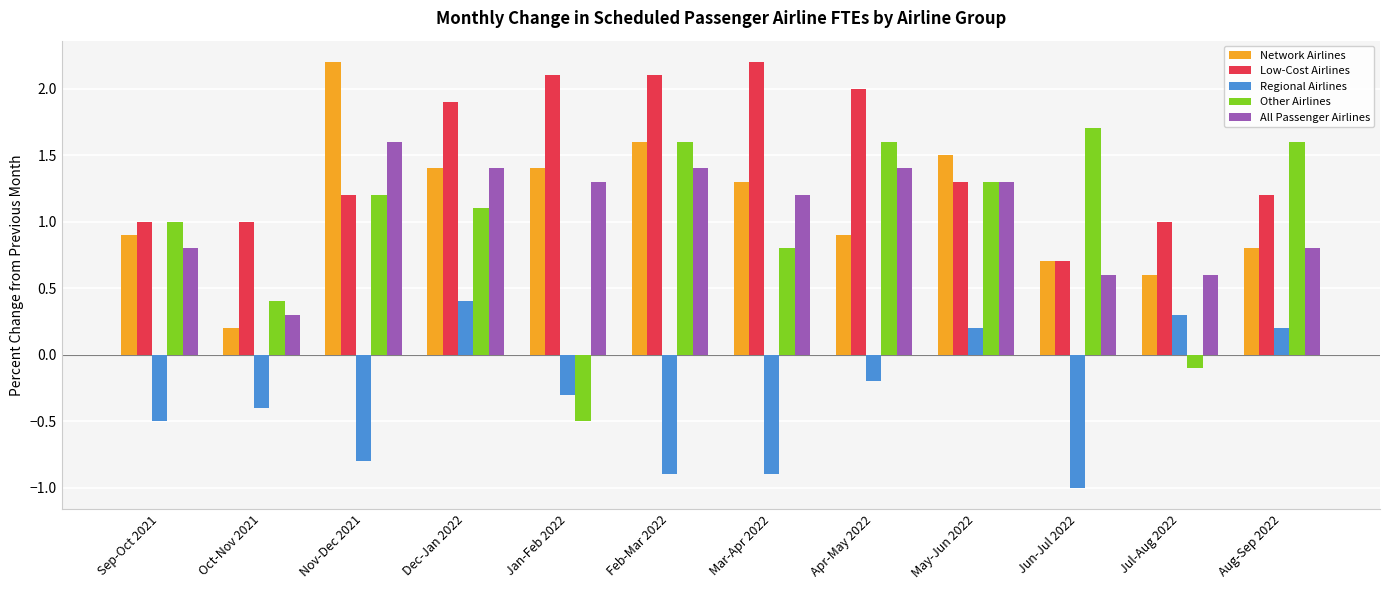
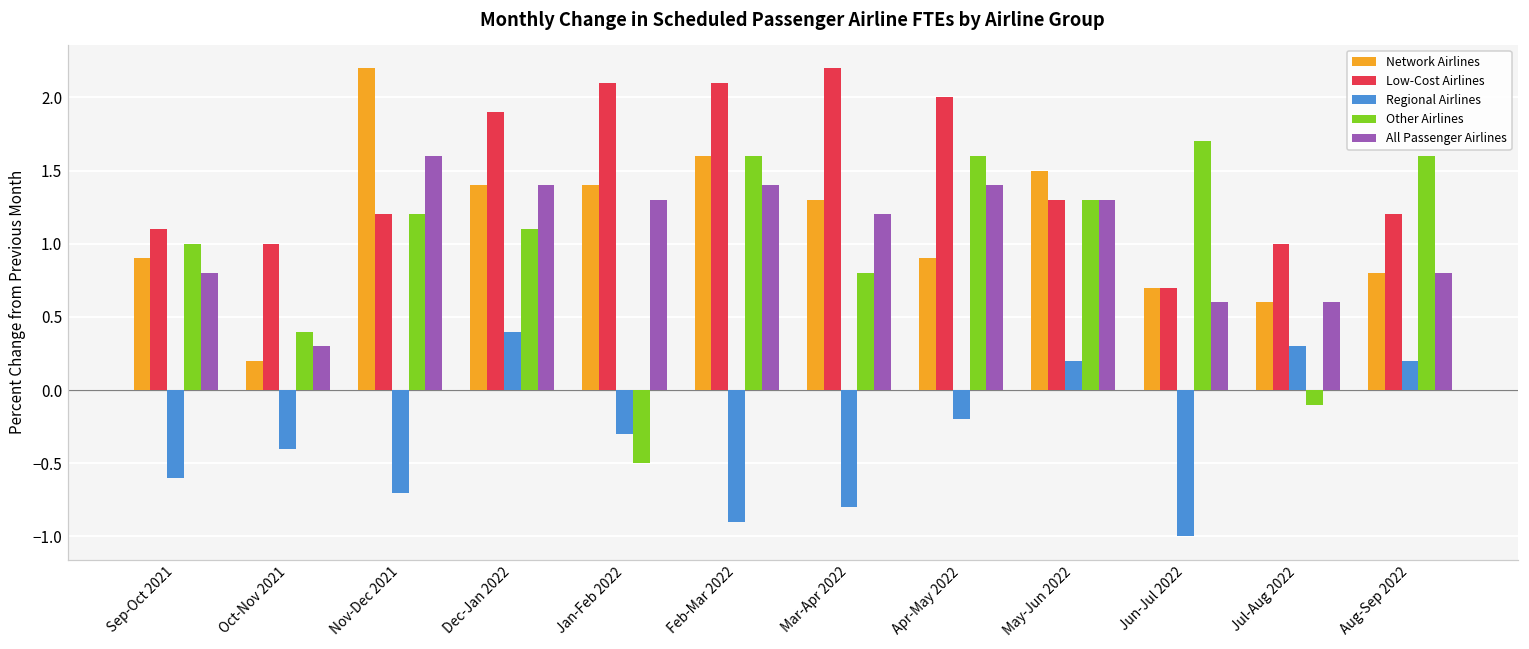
  {
    "Network Airlines": {
      "Sep-Oct 2021": 0.9,
      "Oct-Nov 2021": 0.2,
      "Nov-Dec 2021": 2.2,
      "Dec-Jan 2022": 1.4,
      "Jan-Feb 2022": 1.4,
      "Feb-Mar 2022": 1.6,
      "Mar-Apr 2022": 1.3,
      "Apr-May 2022": 0.9,
      "May-Jun 2022": 1.5,
      "Jun-Jul 2022": 0.7,
      "Jul-Aug 2022": 0.6,
      "Aug-Sep 2022": 0.8
    },
    "Low-Cost Airlines": {
-     "Sep-Oct 2021": 1.0,
+     "Sep-Oct 2021": 1.1,
      "Oct-Nov 2021": 1.0,
      "Nov-Dec 2021": 1.2,
      "Dec-Jan 2022": 1.9,
      "Jan-Feb 2022": 2.1,
      "Feb-Mar 2022": 2.1,
      "Mar-Apr 2022": 2.2,
      "Apr-May 2022": 2.0,
      "May-Jun 2022": 1.3,
      "Jun-Jul 2022": 0.7,
      "Jul-Aug 2022": 1.0,
      "Aug-Sep 2022": 1.2
    },
    "Regional Airlines": {
-     "Sep-Oct 2021": -0.5,
+     "Sep-Oct 2021": -0.6,
      "Oct-Nov 2021": -0.4,
-     "Nov-Dec 2021": -0.8,
+     "Nov-Dec 2021": -0.7,
      "Dec-Jan 2022": 0.4,
      "Jan-Feb 2022": -0.3,
      "Feb-Mar 2022": -0.9,
-     "Mar-Apr 2022": -0.9,
+     "Mar-Apr 2022": -0.8,
      "Apr-May 2022": -0.2,
      "May-Jun 2022": 0.2,
      "Jun-Jul 2022": -1.0,
      "Jul-Aug 2022": 0.3,
      "Aug-Sep 2022": 0.2
    },
    "Other Airlines": {
      "Sep-Oct 2021": 1.0,
      "Oct-Nov 2021": 0.4,
      "Nov-Dec 2021": 1.2,
      "Dec-Jan 2022": 1.1,
      "Jan-Feb 2022": -0.5,
      "Feb-Mar 2022": 1.6,
      "Mar-Apr 2022": 0.8,
      "Apr-May 2022": 1.6,
      "May-Jun 2022": 1.3,
      "Jun-Jul 2022": 1.7,
      "Jul-Aug 2022": -0.1,
      "Aug-Sep 2022": 1.6
    },
    "All Passenger Airlines": {
      "Sep-Oct 2021": 0.8,
      "Oct-Nov 2021": 0.3,
      "Nov-Dec 2021": 1.6,
      "Dec-Jan 2022": 1.4,
      "Jan-Feb 2022": 1.3,
      "Feb-Mar 2022": 1.4,
      "Mar-Apr 2022": 1.2,
      "Apr-May 2022": 1.4,
      "May-Jun 2022": 1.3,
      "Jun-Jul 2022": 0.6,
      "Jul-Aug 2022": 0.6,
      "Aug-Sep 2022": 0.8
    }
  }
